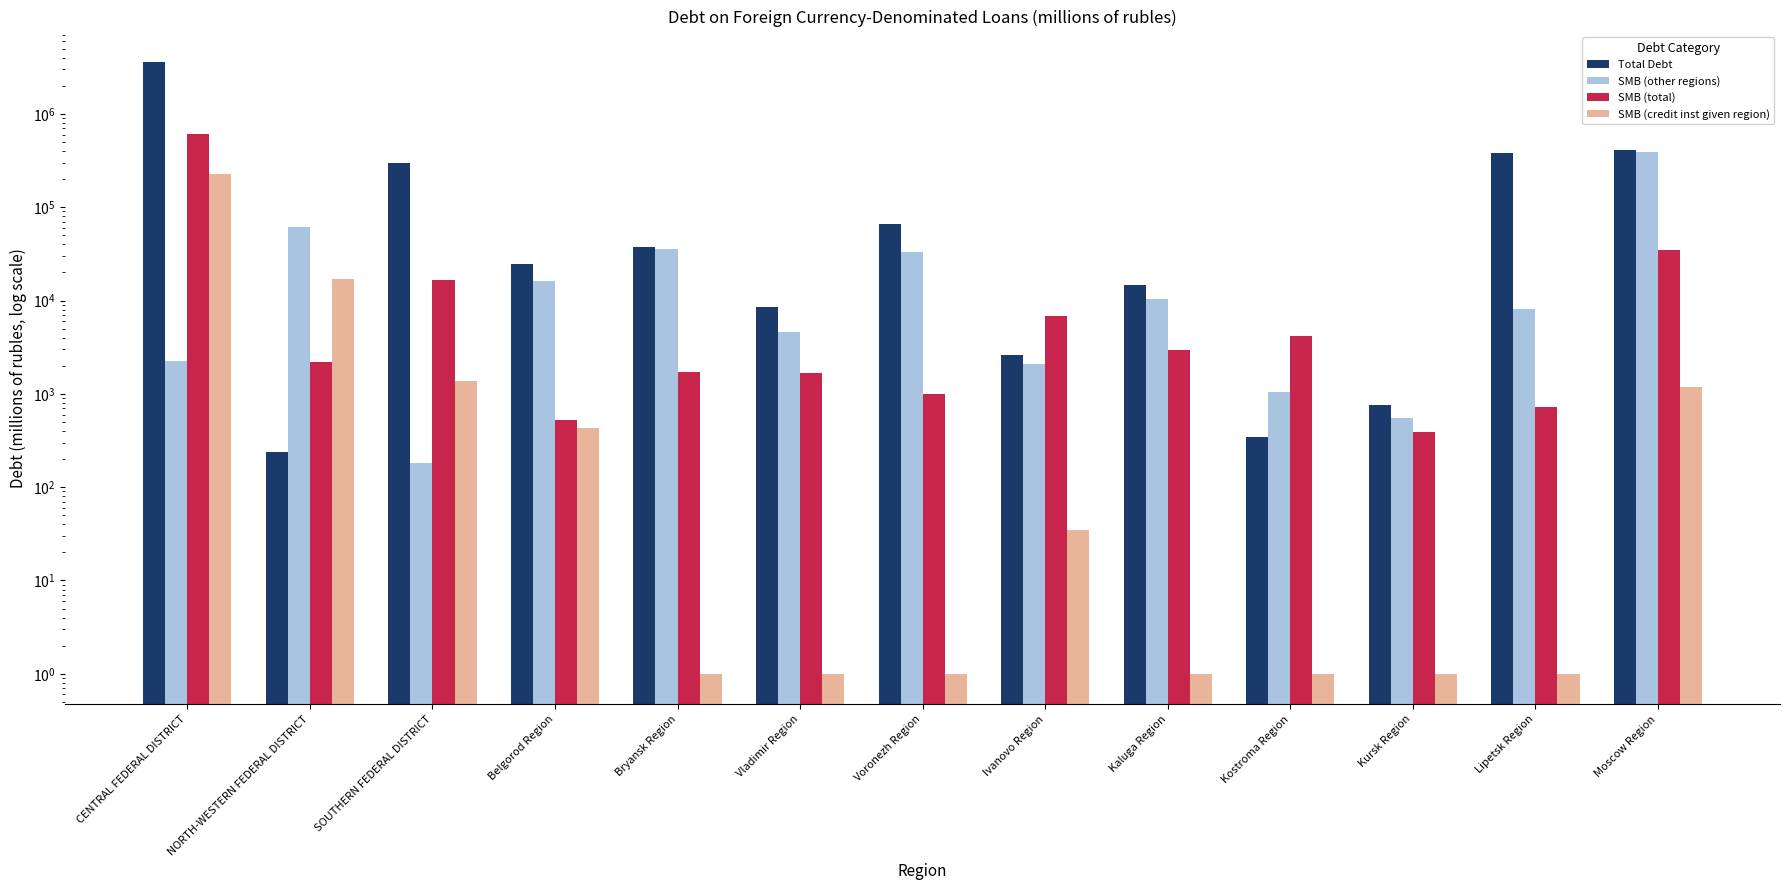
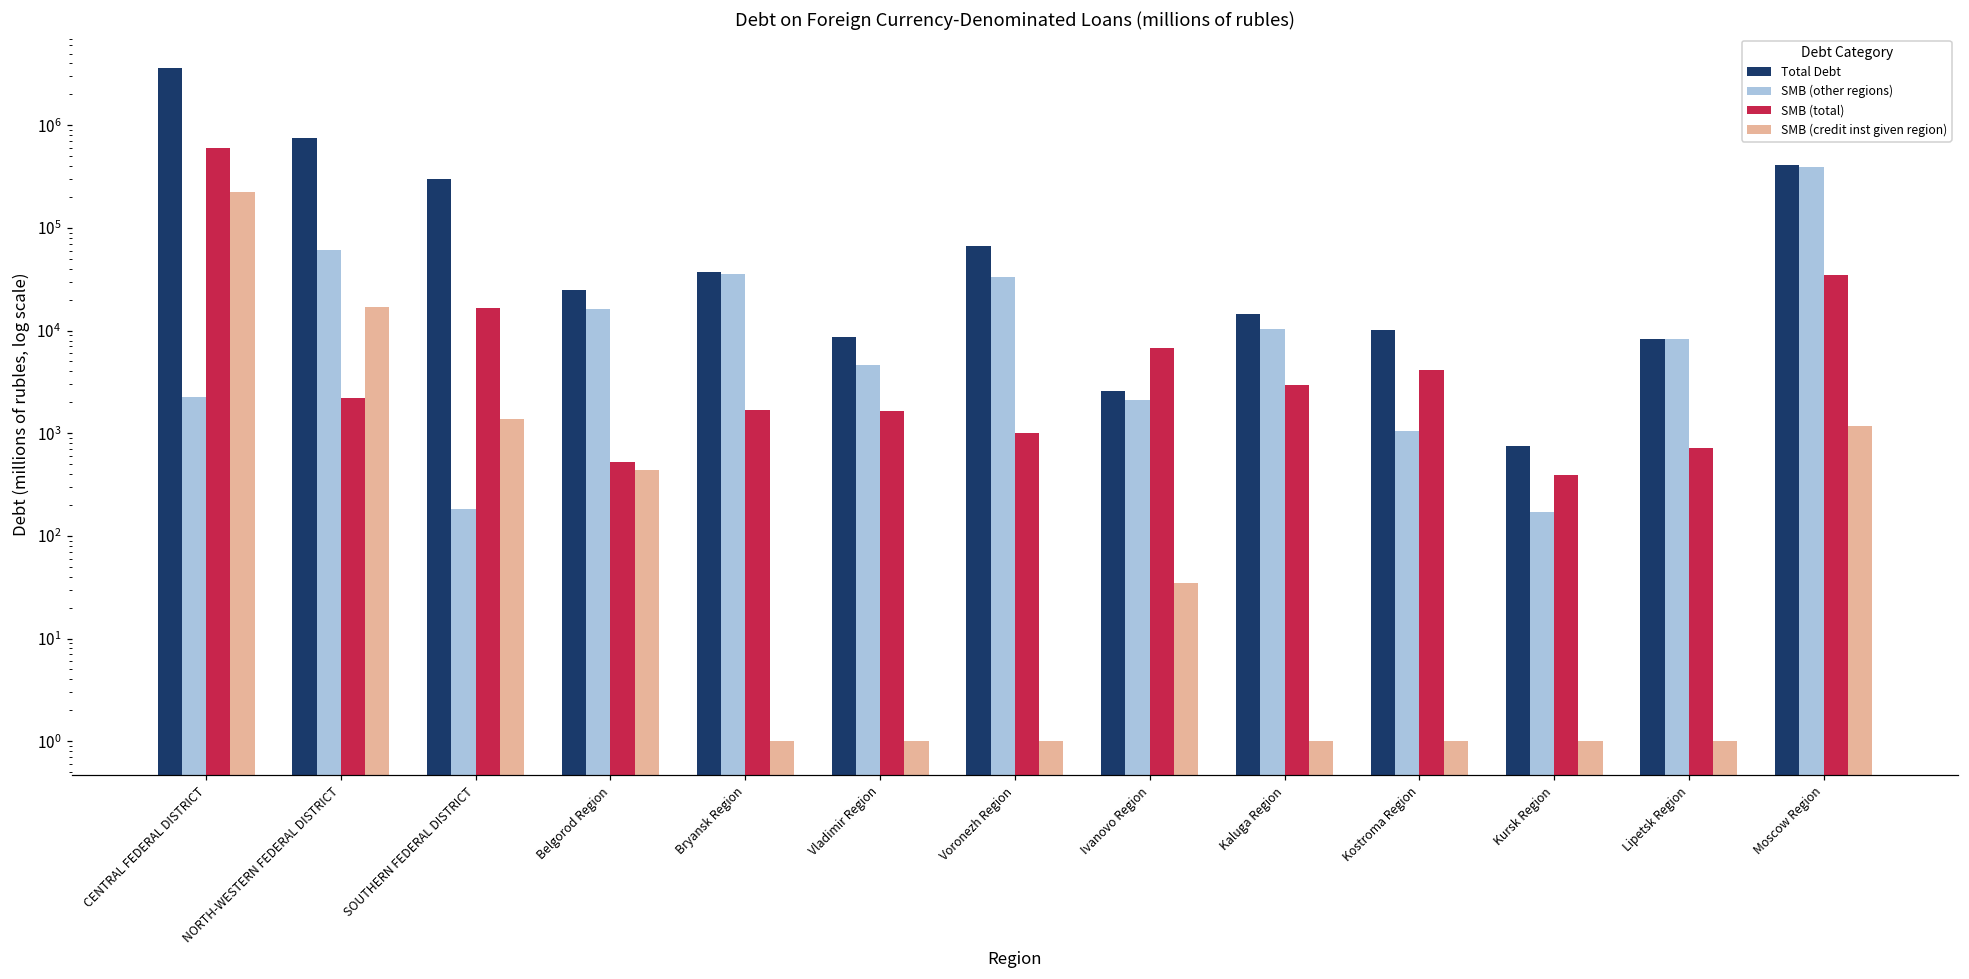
  {
    "Total Debt": {
      "CENTRAL FEDERAL DISTRICT": 3600000,
-     "NORTH-WESTERN FEDERAL DISTRICT": 240,
+     "NORTH-WESTERN FEDERAL DISTRICT": 700000,
      "SOUTHERN FEDERAL DISTRICT": 300000,
      "Belgorod Region": 25000,
      "Bryansk Region": 37000,
      "Vladimir Region": 9000,
      "Voronezh Region": 70000,
      "Ivanovo Region": 2600,
      "Kaluga Region": 15000,
-     "Kostroma Region": 340,
+     "Kostroma Region": 10000,
      "Kursk Region": 800,
-     "Lipetsk Region": 380000,
+     "Lipetsk Region": 8000,
      "Moscow Region": 400000
    },
    "SMB (other regions)": {
      "CENTRAL FEDERAL DISTRICT": 2200,
      "NORTH-WESTERN FEDERAL DISTRICT": 60000,
      "SOUTHERN FEDERAL DISTRICT": 180,
      "Belgorod Region": 16000,
      "Bryansk Region": 36000,
      "Vladimir Region": 5000,
      "Voronezh Region": 33000,
      "Ivanovo Region": 2100,
      "Kaluga Region": 10000,
      "Kostroma Region": 1000,
-     "Kursk Region": 600,
+     "Kursk Region": 170,
      "Lipetsk Region": 8000,
      "Moscow Region": 390000
    },
    "SMB (total)": {
      "CENTRAL FEDERAL DISTRICT": 600000,
      "NORTH-WESTERN FEDERAL DISTRICT": 2200,
      "SOUTHERN FEDERAL DISTRICT": 17000,
      "Belgorod Region": 500,
      "Bryansk Region": 1700,
      "Vladimir Region": 1700,
      "Voronezh Region": 1000,
      "Ivanovo Region": 7000,
      "Kaluga Region": 2900,
      "Kostroma Region": 4000,
      "Kursk Region": 390,
      "Lipetsk Region": 700,
      "Moscow Region": 35000
    },
    "SMB (credit inst given region)": {
      "CENTRAL FEDERAL DISTRICT": 220000,
      "NORTH-WESTERN FEDERAL DISTRICT": 17000,
      "SOUTHERN FEDERAL DISTRICT": 1400,
      "Belgorod Region": 400,
      "Bryansk Region": 1,
      "Vladimir Region": 1,
      "Voronezh Region": 1,
      "Ivanovo Region": 35,
      "Kaluga Region": 1,
      "Kostroma Region": 1,
      "Kursk Region": 1,
      "Lipetsk Region": 1,
      "Moscow Region": 1200
    }
  }
